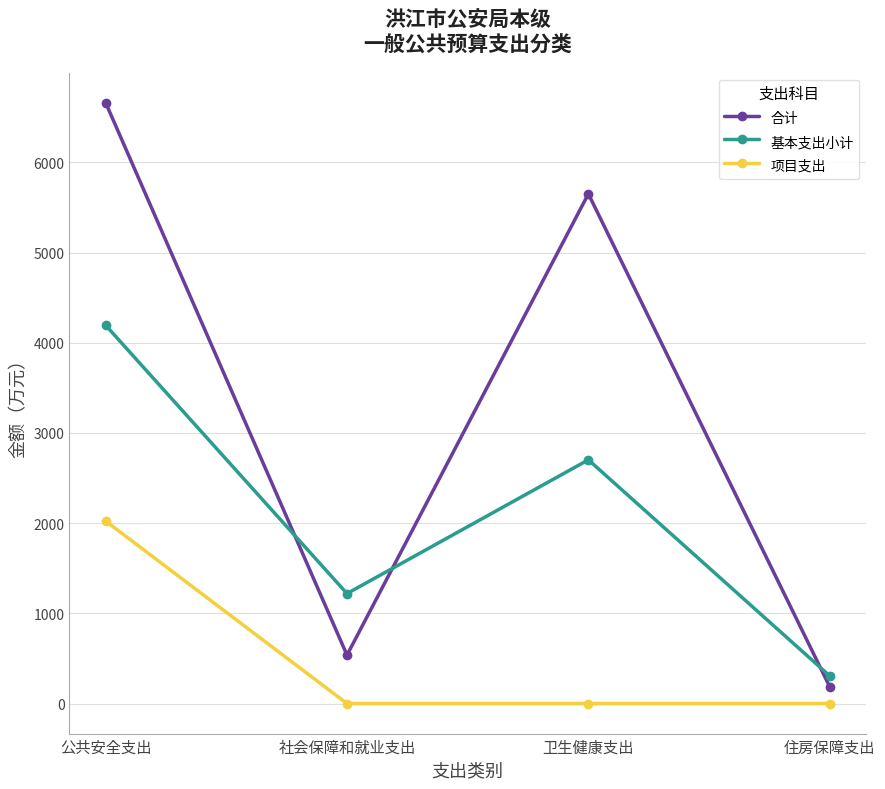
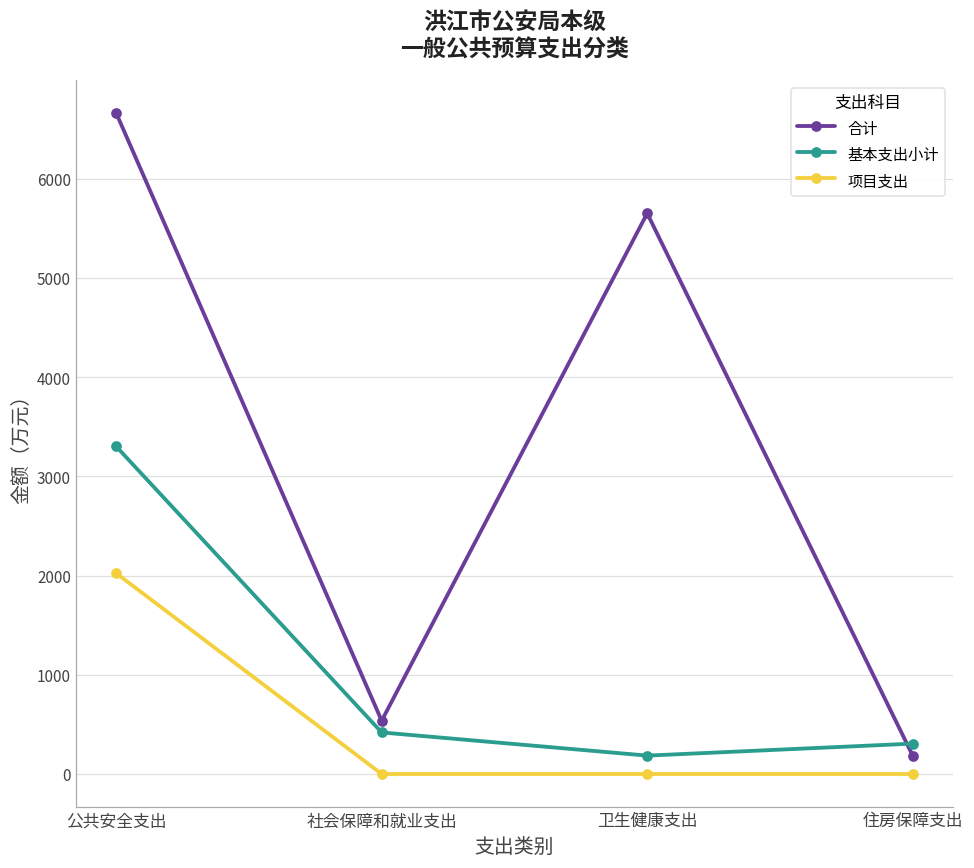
  {
    "合计": {
      "公共安全支出": 6700,
      "社会保障和就业支出": 500,
      "卫生健康支出": 5700,
      "住房保障支出": 200
    },
    "基本支出小计": {
-     "公共安全支出": 4200,
-     "社会保障和就业支出": 1200,
-     "卫生健康支出": 2700,
+     "公共安全支出": 3300,
+     "社会保障和就业支出": 400,
+     "卫生健康支出": 200,
      "住房保障支出": 300
    },
    "项目支出": {
      "公共安全支出": 2000,
      "社会保障和就业支出": 0,
      "卫生健康支出": 0,
      "住房保障支出": 0
    }
  }
